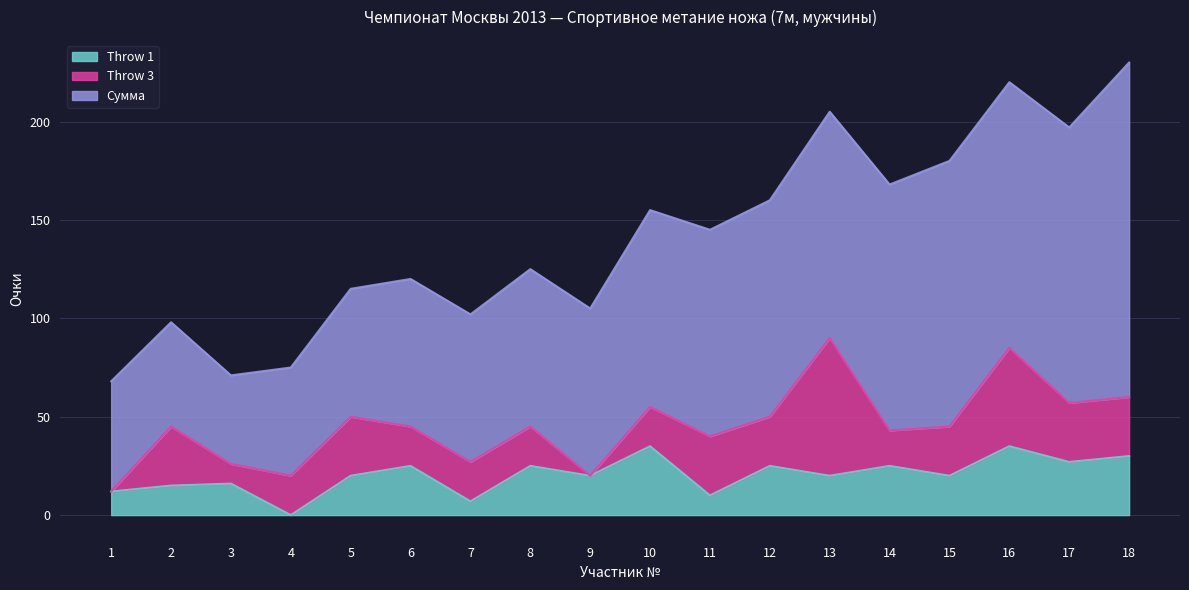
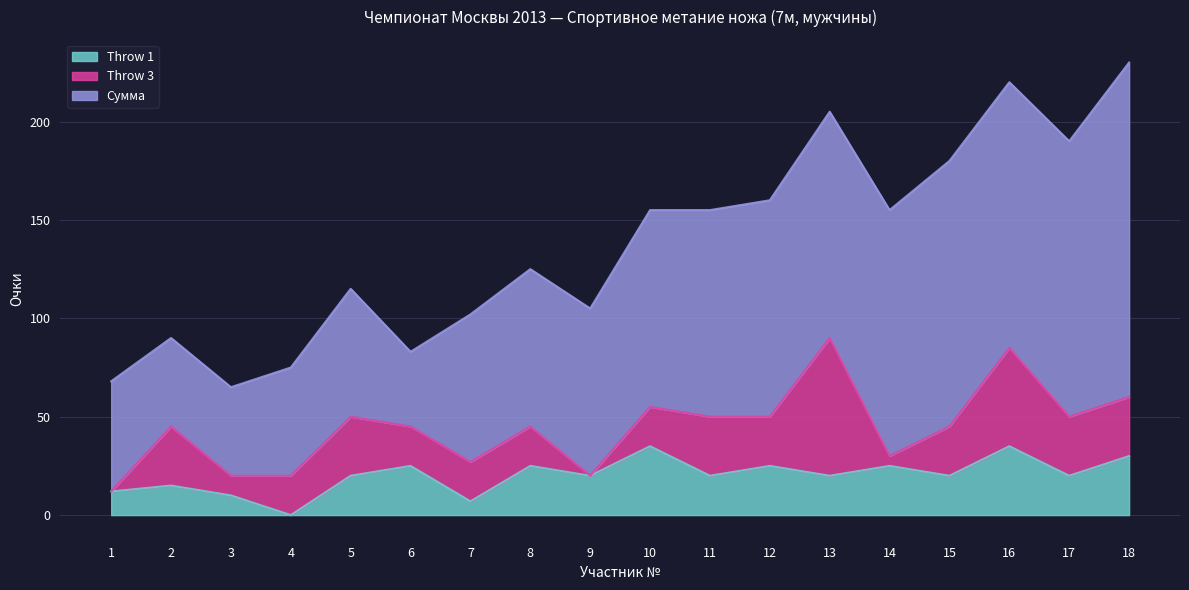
  {
    "Throw 1": {
      "2": 15,
-     "3": 16,
+     "3": 10,
      "4": 0,
      "5": 20,
      "6": 25,
      "7": 7,
      "8": 25,
      "10": 35,
-     "11": 10,
+     "11": 20,
      "12": 25,
      "13": 20,
      "14": 25,
      "15": 20,
      "16": 35,
-     "17": 27,
+     "17": 20,
      "18": 30
    },
    "Throw 3": {
      "2": 30,
      "3": 10,
      "4": 20,
      "5": 30,
      "6": 20,
      "7": 20,
      "8": 20,
      "10": 20,
      "11": 30,
      "12": 25,
      "13": 70,
-     "14": 18,
+     "14": 5,
      "15": 25,
      "16": 50,
      "17": 30,
      "18": 30
    },
    "Сумма": {
      "1": 56,
-     "2": 53,
+     "2": 45,
      "3": 45,
      "4": 55,
      "5": 65,
-     "6": 75,
+     "6": 38,
      "7": 75,
      "8": 80,
      "9": 85,
      "10": 100,
      "11": 105,
      "12": 110,
      "13": 115,
      "14": 125,
      "15": 135,
      "16": 135,
      "17": 140,
      "18": 170
    }
  }
